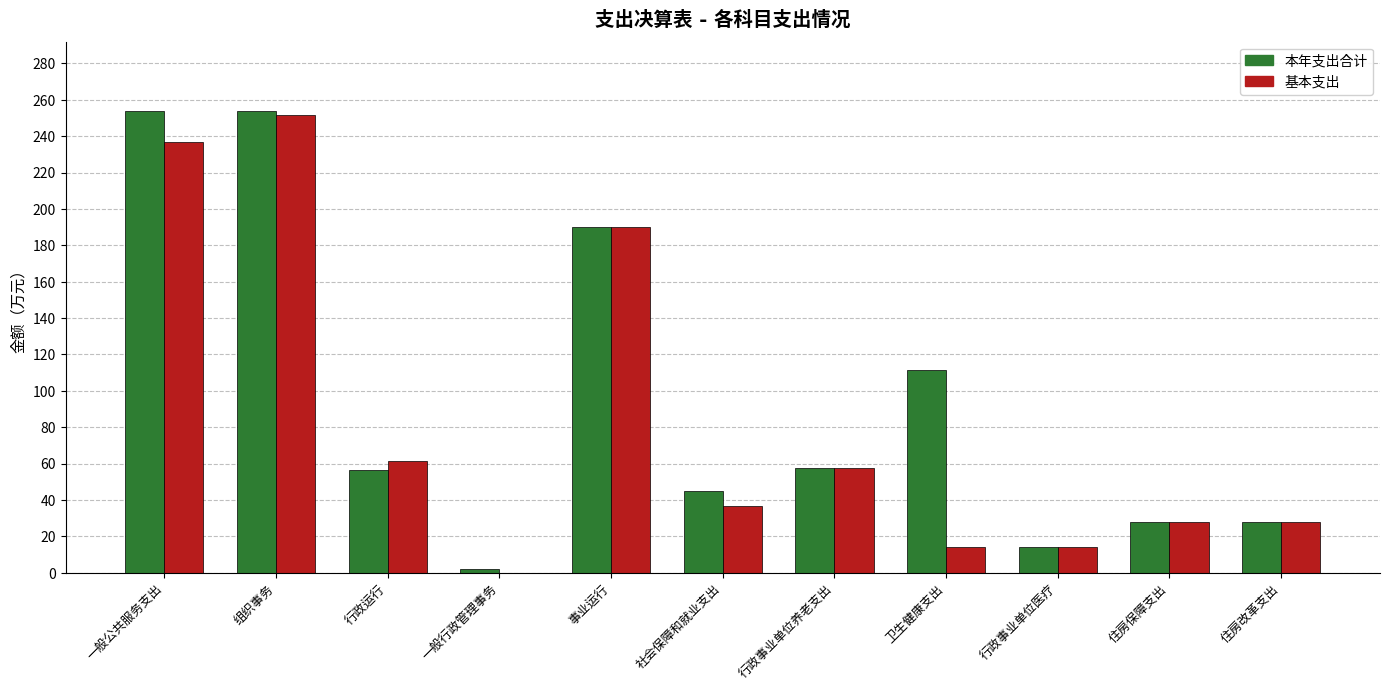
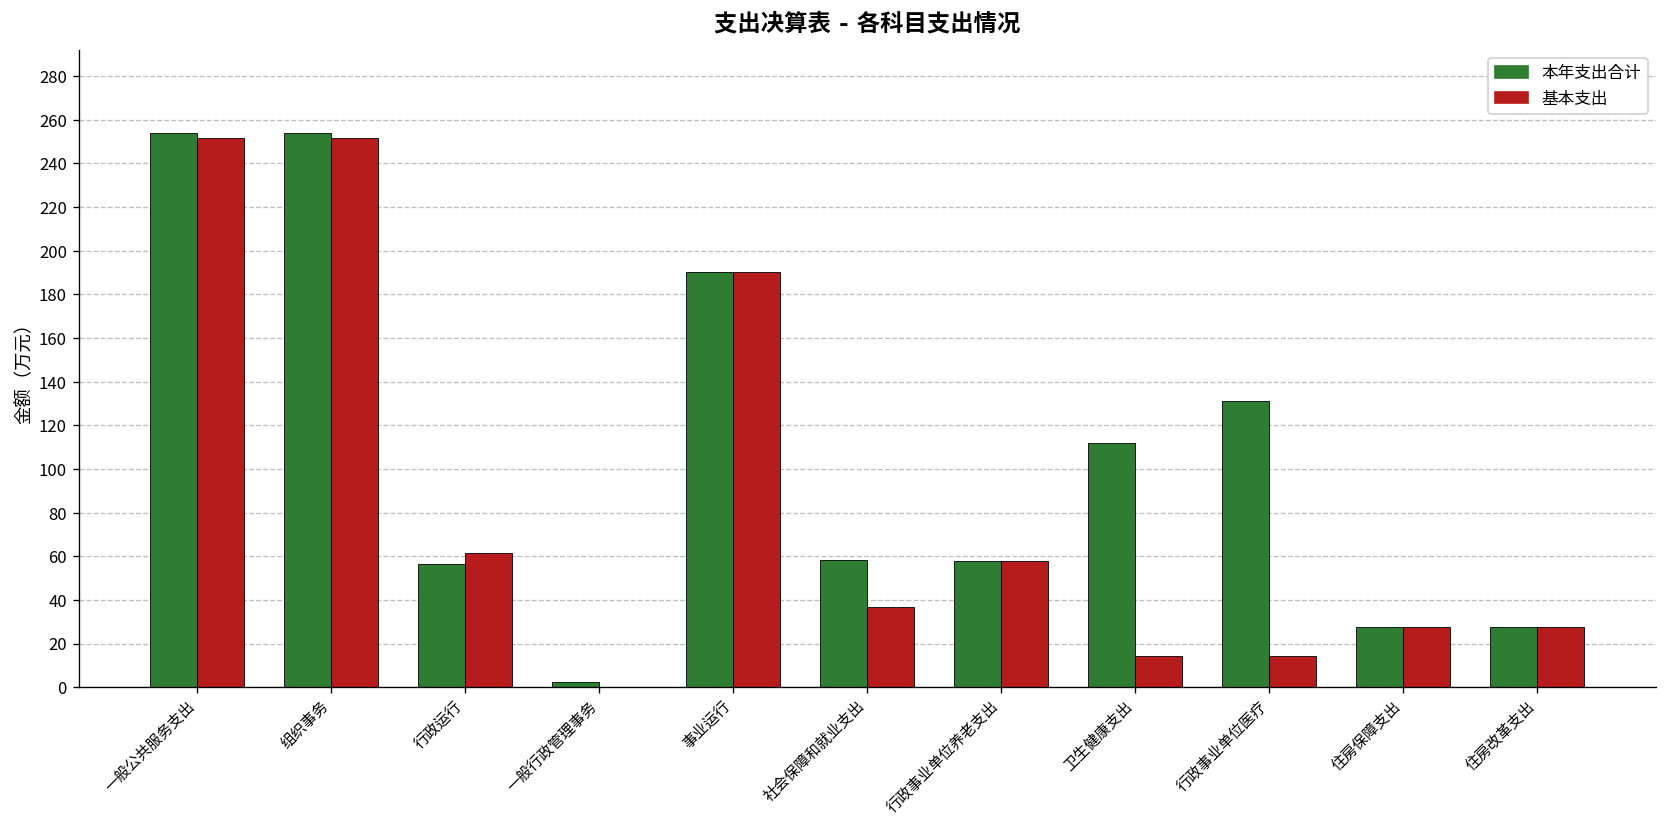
  {
    "本年支出合计": {
      "一般公共服务支出": 254,
      "组织事务": 254,
      "行政运行": 57,
      "一般行政管理事务": 2,
      "事业运行": 190,
-     "社会保障和就业支出": 45,
+     "社会保障和就业支出": 58,
      "行政事业单位养老支出": 58,
      "卫生健康支出": 112,
-     "行政事业单位医疗": 14,
+     "行政事业单位医疗": 131,
      "住房保障支出": 28,
      "住房改革支出": 28
    },
    "基本支出": {
-     "一般公共服务支出": 237,
+     "一般公共服务支出": 252,
      "组织事务": 252,
      "行政运行": 61,
      "一般行政管理事务": 0,
      "事业运行": 190,
      "社会保障和就业支出": 37,
      "行政事业单位养老支出": 58,
      "卫生健康支出": 14,
      "行政事业单位医疗": 14,
      "住房保障支出": 28,
      "住房改革支出": 28
    }
  }
